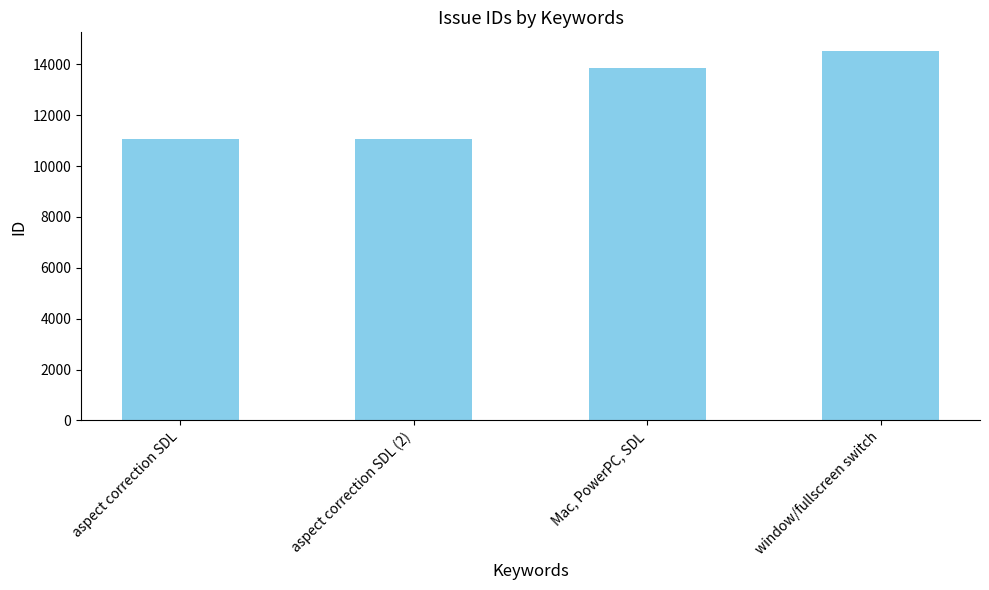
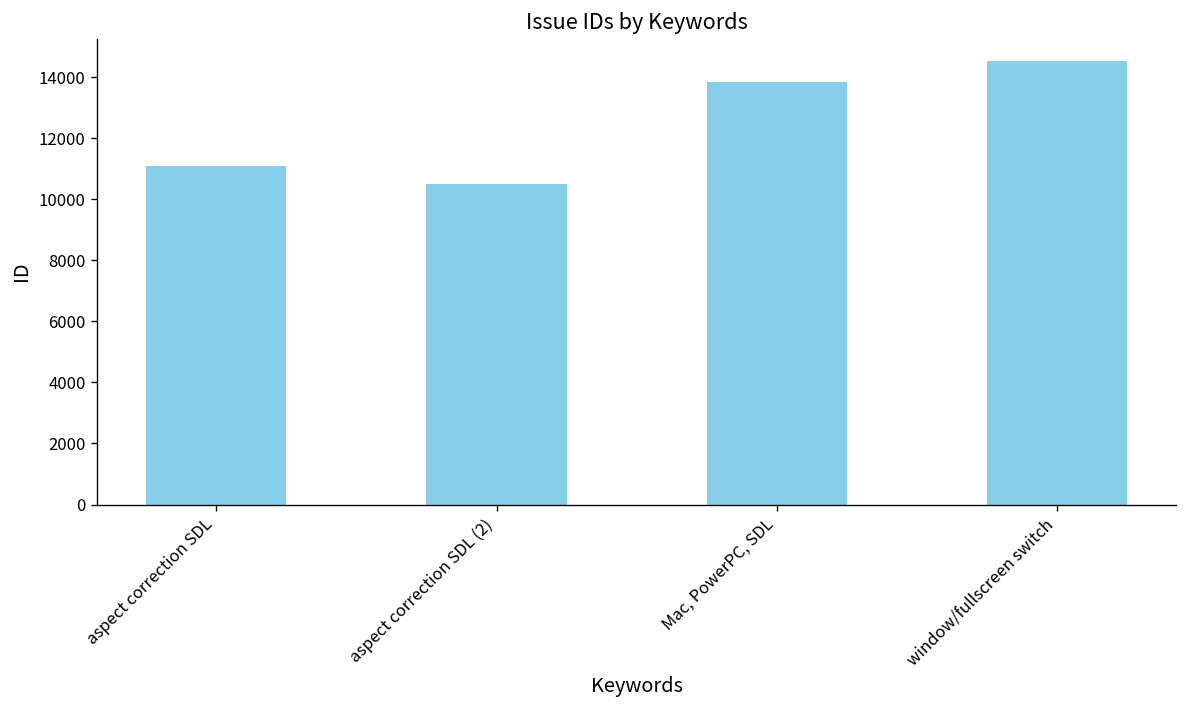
  {
    "aspect correction SDL": 11100,
-   "aspect correction SDL (2)": 11100,
+   "aspect correction SDL (2)": 10500,
    "Mac, PowerPC, SDL": 13800,
    "window/fullscreen switch": 14500
  }
